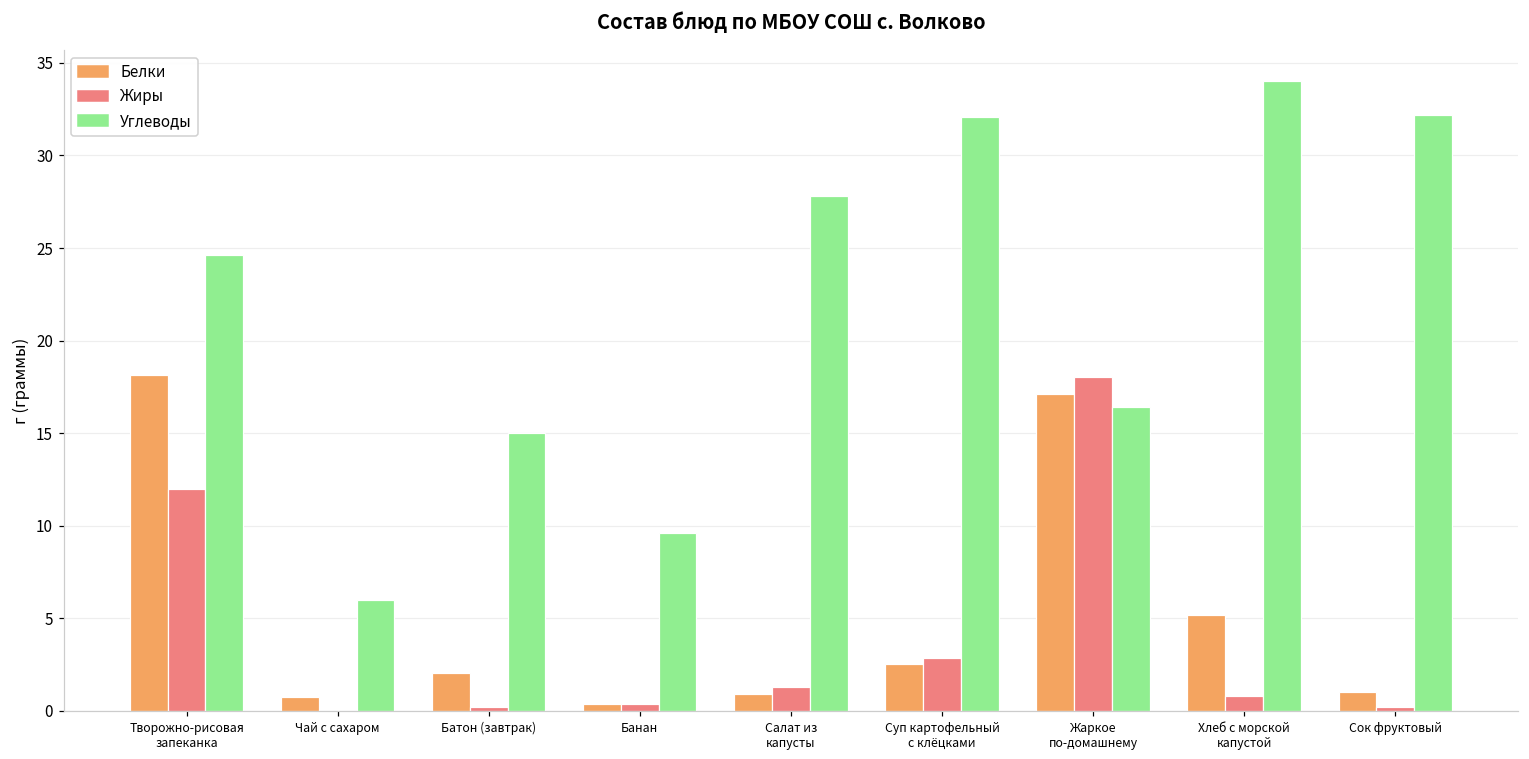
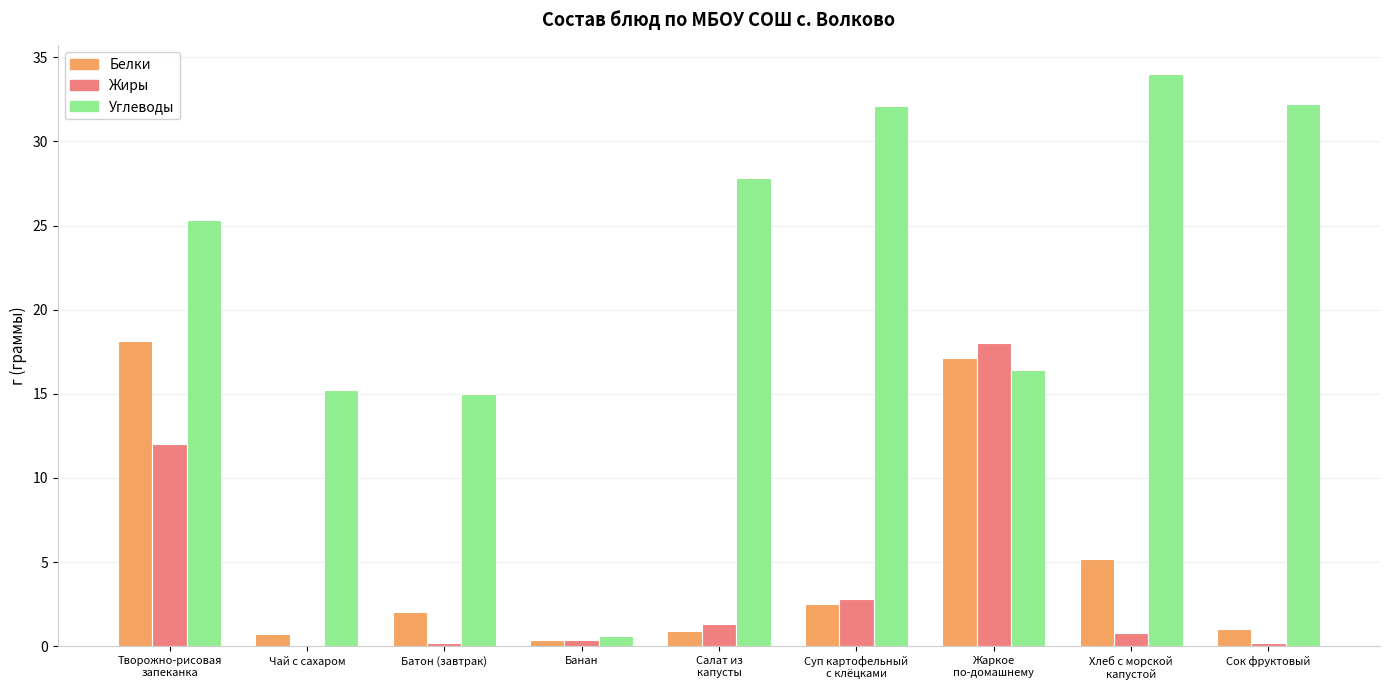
  {
    "Углеводы": {
-     "Творожно-рисовая запеканка": 24.6,
-     "Чай с сахаром": 6.0,
+     "Творожно-рисовая запеканка": 25.3,
+     "Чай с сахаром": 15.2,
      "Батон (завтрак)": 15.0,
-     "Банан": 9.6,
+     "Банан": 0.6,
      "Салат из капусты": 27.8,
      "Суп картофельный с клёцками": 32.1,
      "Жаркое по-домашнему": 16.4,
      "Хлеб с морской капустой": 34.0,
      "Сок фруктовый": 32.2
    }
  }
